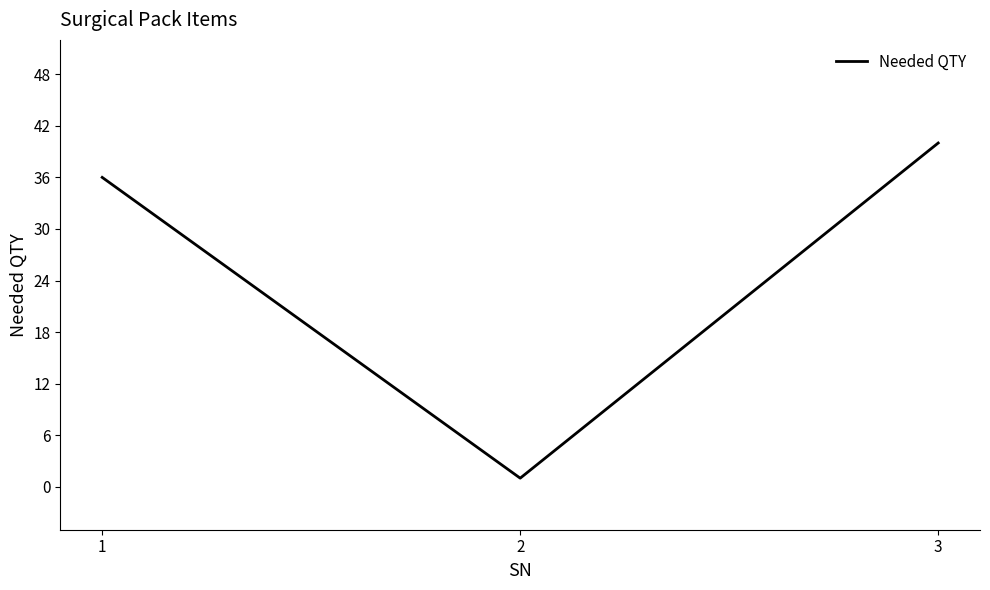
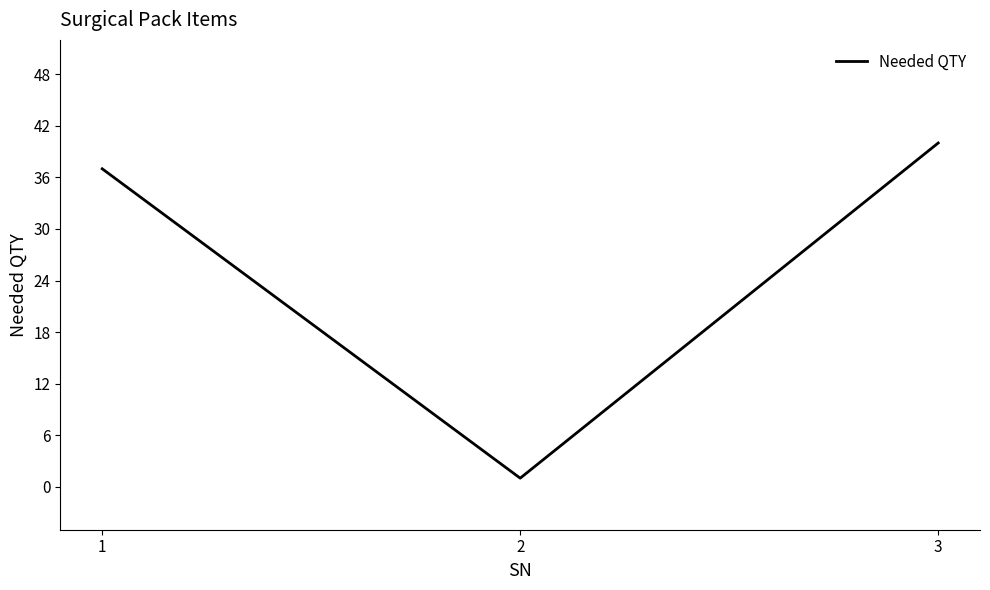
  {
-   "1": 36,
+   "1": 37,
    "2": 1,
    "3": 40
  }
